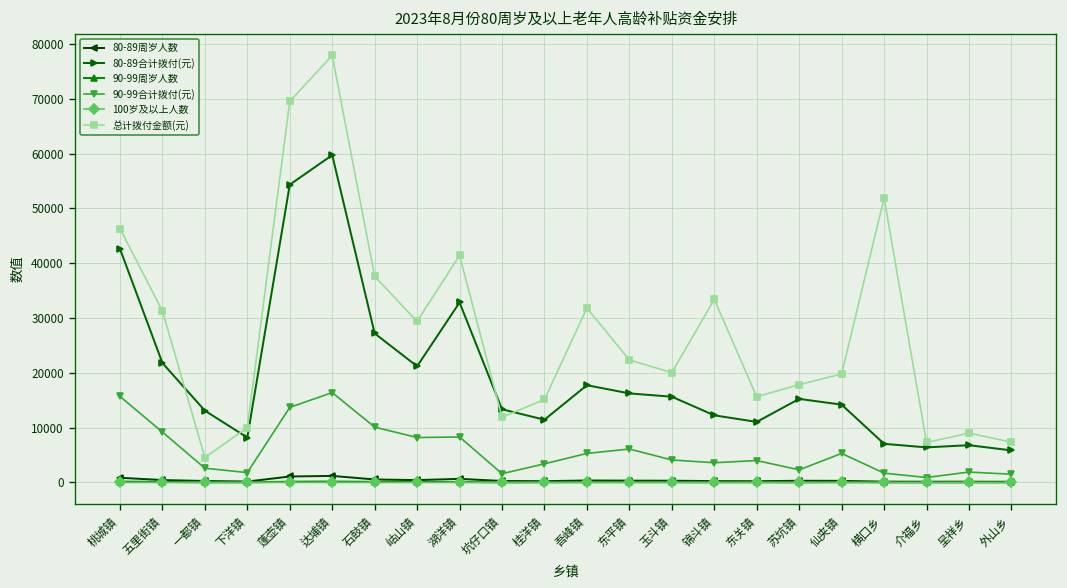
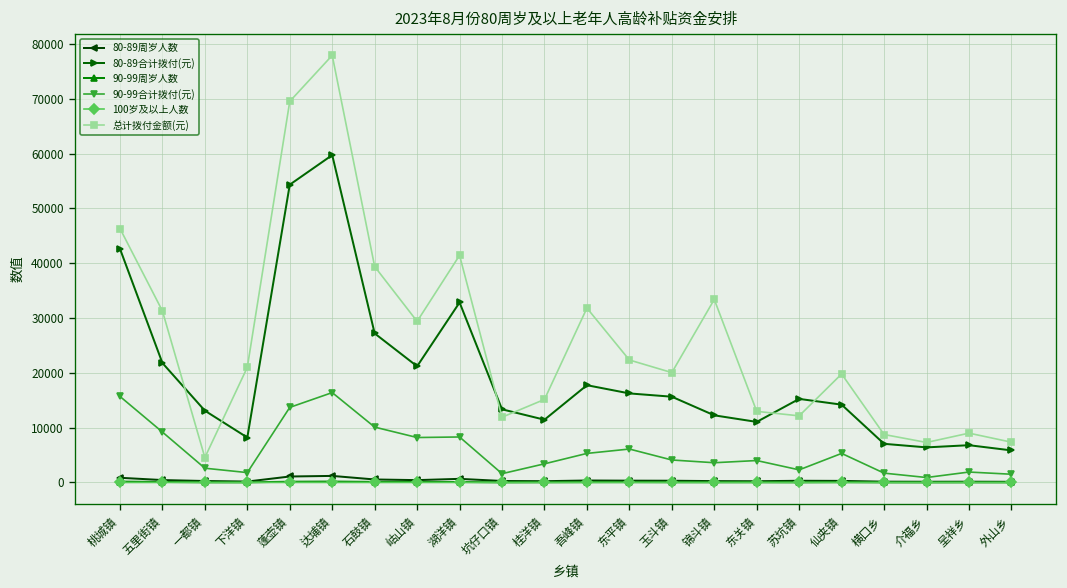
  {
    "总计拨付金额(元)": {
      "桃城镇": 46000,
      "五里街镇": 31000,
      "一都镇": 5000,
-     "下洋镇": 10000,
+     "下洋镇": 21000,
      "蓬壶镇": 70000,
      "达埔镇": 78000,
-     "石鼓镇": 38000,
+     "石鼓镇": 39000,
      "岵山镇": 29000,
      "湖洋镇": 41000,
      "坑仔口镇": 12000,
      "桂洋镇": 15000,
      "吾峰镇": 32000,
      "东平镇": 22000,
      "玉斗镇": 20000,
      "锦斗镇": 33000,
-     "东关镇": 16000,
-     "苏坑镇": 18000,
+     "东关镇": 13000,
+     "苏坑镇": 12000,
      "仙夹镇": 20000,
-     "横口乡": 52000,
+     "横口乡": 9000,
      "介福乡": 7000,
      "呈祥乡": 9000,
      "外山乡": 7000
    }
  }
